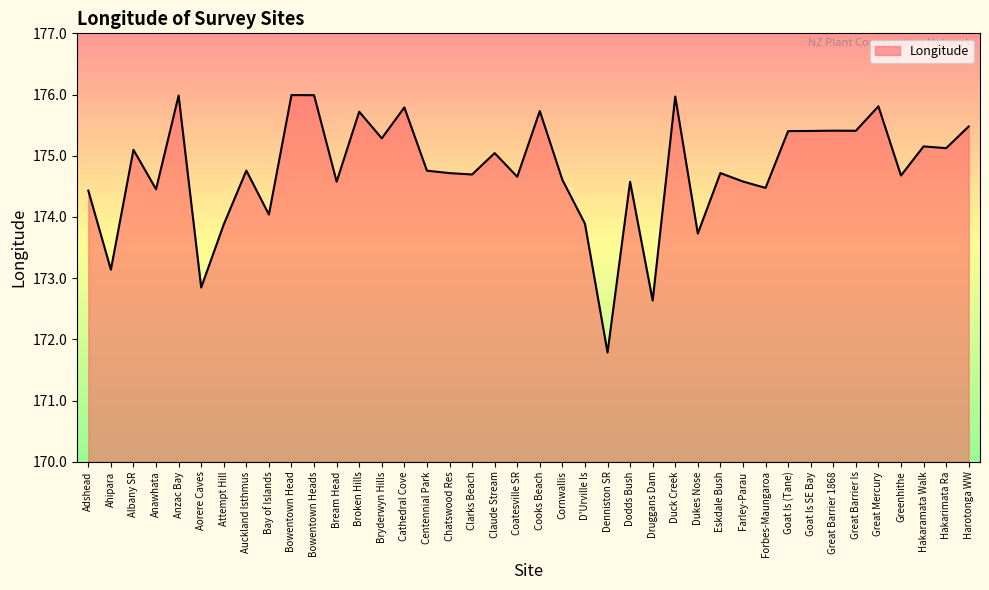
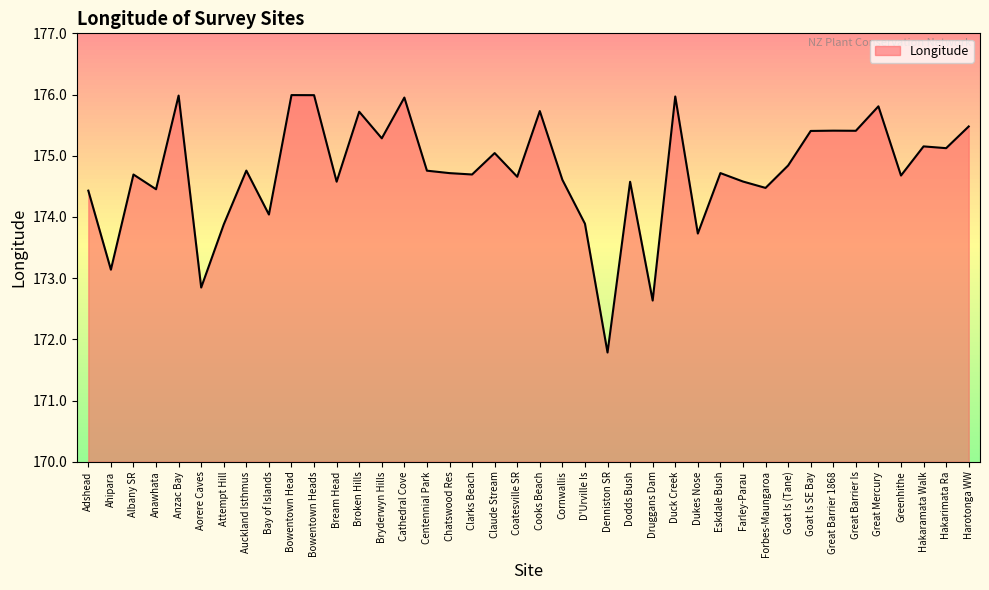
  {
    "Adshead": 174.4,
    "Ahipara": 173.1,
-   "Albany SR": 175.1,
+   "Albany SR": 174.7,
    "Anawhata": 174.5,
    "Anzac Bay": 176.0,
    "Aorere Caves": 172.8,
    "Attempt Hill": 173.9,
    "Auckland Isthmus": 174.8,
    "Bay of Islands": 174.0,
    "Bowentown Head": 176.0,
    "Bowentown Heads": 176.0,
    "Bream Head": 174.6,
    "Broken Hills": 175.7,
    "Bryderwyn Hills": 175.3,
-   "Cathedral Cove": 175.8,
+   "Cathedral Cove": 176.0,
    "Centennial Park": 174.8,
    "Chatswood Res": 174.7,
    "Clarks Beach": 174.7,
    "Claude Stream": 175.0,
    "Coatesville SR": 174.7,
    "Cooks Beach": 175.7,
    "Cornwallis": 174.6,
    "D'Urville Is": 173.9,
    "Denniston SR": 171.8,
    "Dodds Bush": 174.6,
    "Druggans Dam": 172.6,
    "Duck Creek": 176.0,
    "Dukes Nose": 173.7,
    "Eskdale Bush": 174.7,
    "Farley-Parau": 174.6,
    "Forbes-Maungaroa": 174.5,
-   "Goat Is (Tane)": 175.4,
+   "Goat Is (Tane)": 174.8,
    "Goat Is SE Bay": 175.4,
    "Great Barrier 1868": 175.4,
    "Great Barrier Is": 175.4,
    "Great Mercury": 175.8,
    "Greenhithe": 174.7,
    "Hakaramata Walk": 175.2,
    "Hakarimata Ra": 175.1,
    "Harotonga WW": 175.5
  }
